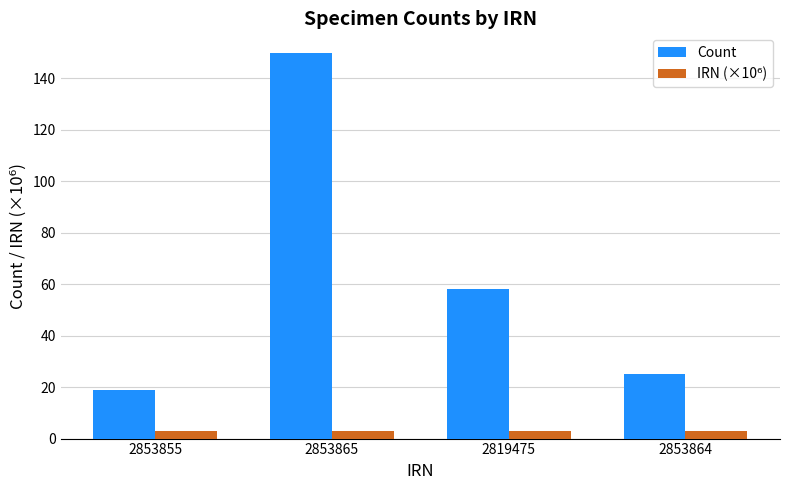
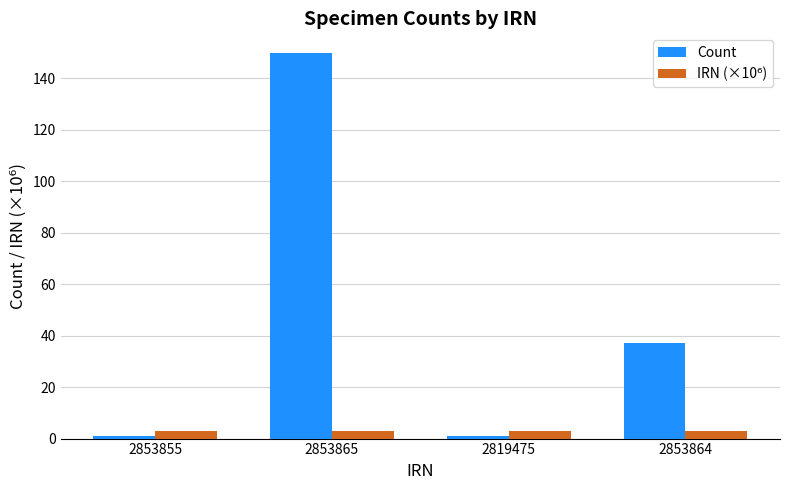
  {
    "Count": {
-     "2853855": 19,
+     "2853855": 1,
      "2853865": 150,
-     "2819475": 58,
-     "2853864": 25
+     "2819475": 1,
+     "2853864": 37
    },
    "IRN (×10⁶)": {
      "2853855": 3,
      "2853865": 3,
      "2819475": 3,
      "2853864": 3
    }
  }
